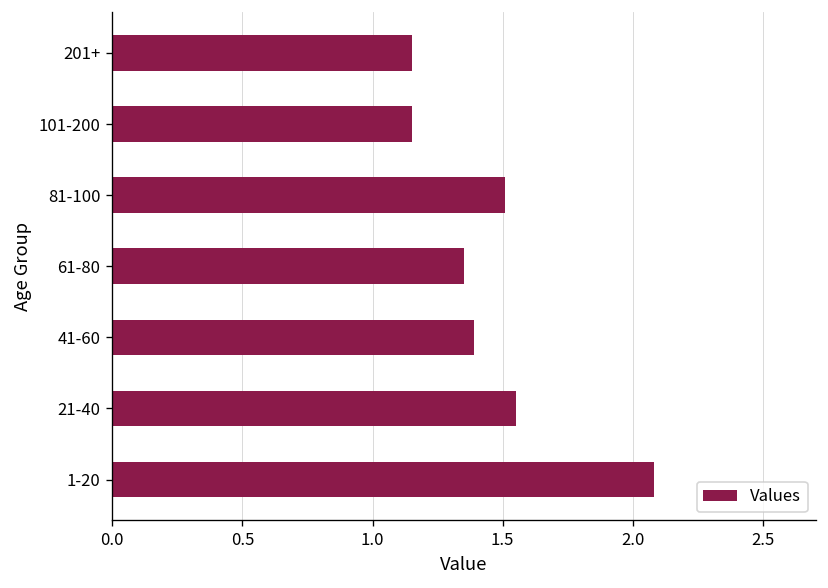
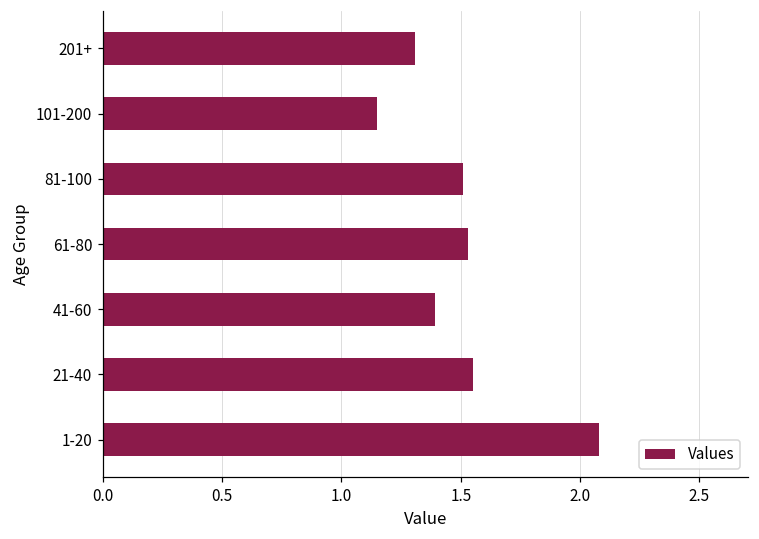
  {
-   "201+": 1.15,
+   "201+": 1.31,
    "101-200": 1.15,
    "81-100": 1.51,
-   "61-80": 1.35,
+   "61-80": 1.53,
    "41-60": 1.39,
    "21-40": 1.55,
    "1-20": 2.08
  }
